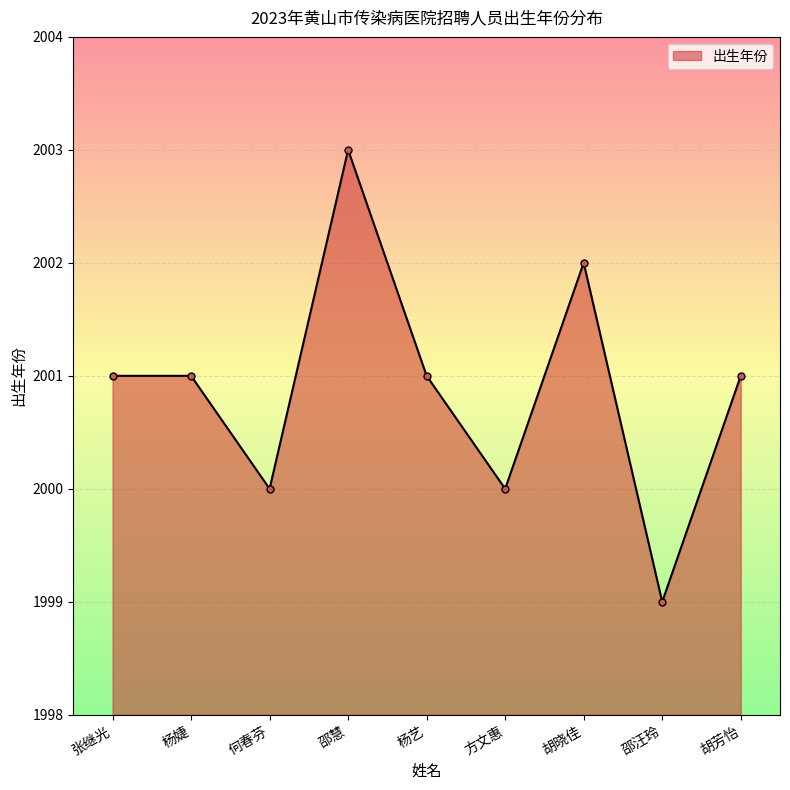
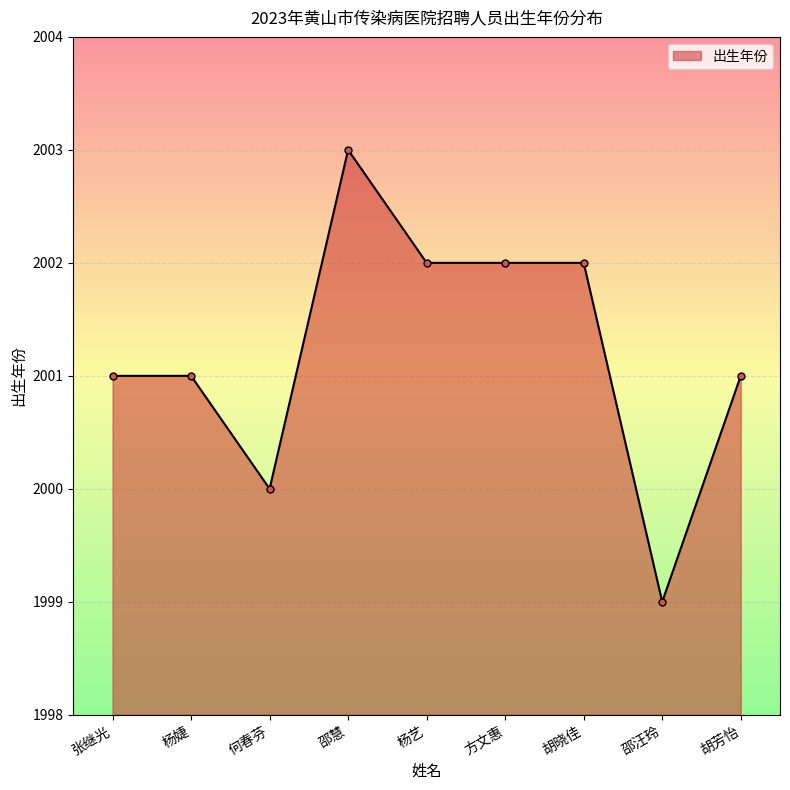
  {
    "张继光": 2001,
    "杨婕": 2001,
    "何春芬": 2000,
    "邵慧": 2003,
-   "杨艺": 2001,
-   "方文惠": 2000,
+   "杨艺": 2002,
+   "方文惠": 2002,
    "胡晓佳": 2002,
    "邵汪玲": 1999,
    "胡芳怡": 2001
  }
